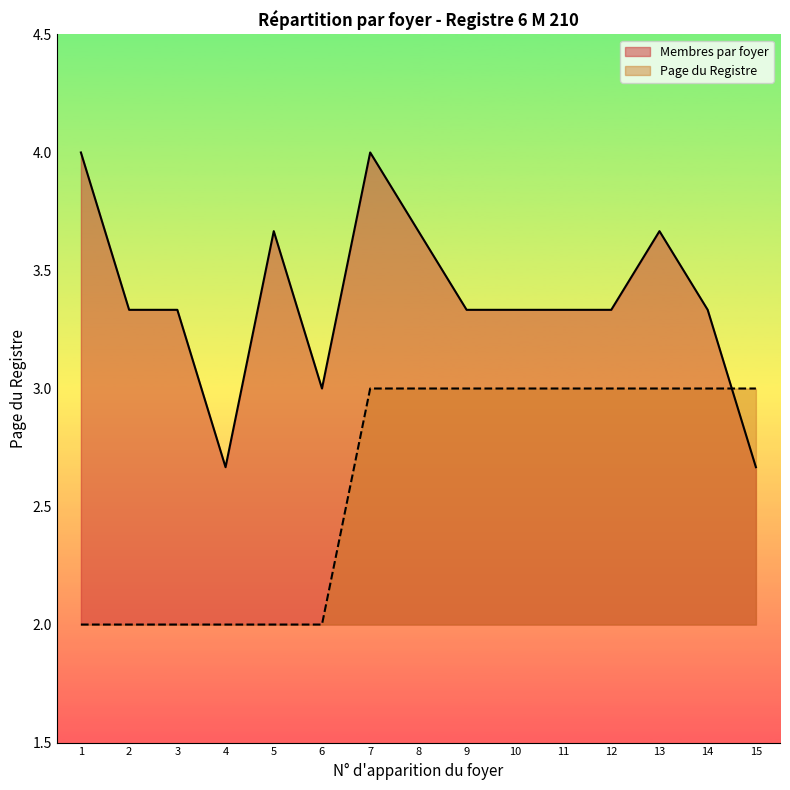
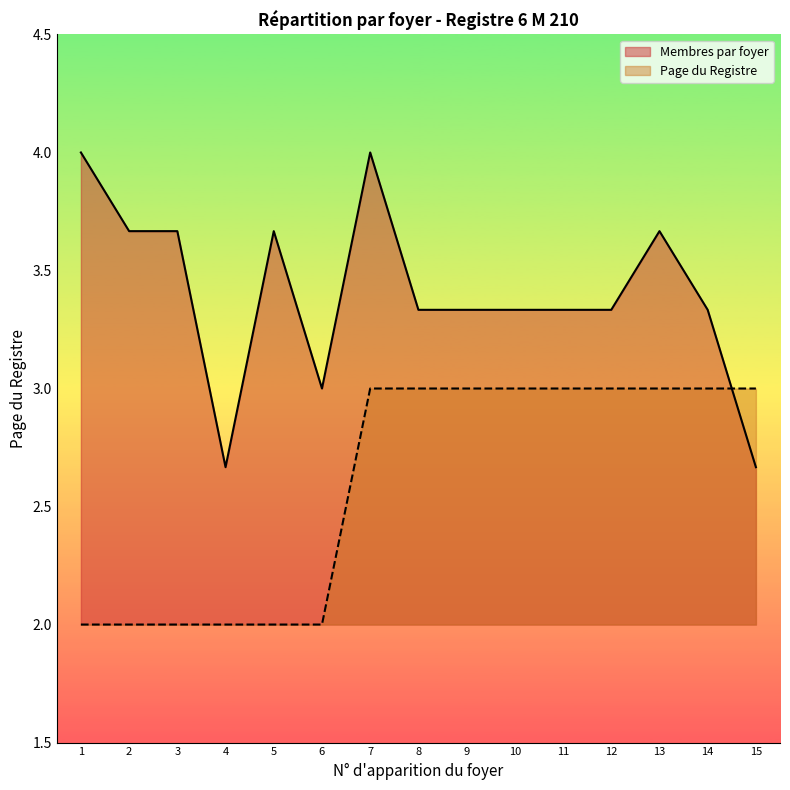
  {
    "Membres par foyer": {
      "1": 4.00,
-     "2": 3.33,
-     "3": 3.33,
+     "2": 3.67,
+     "3": 3.67,
      "4": 2.67,
      "5": 3.67,
      "6": 3.00,
      "7": 4.00,
-     "8": 3.67,
+     "8": 3.33,
      "9": 3.33,
      "10": 3.33,
      "11": 3.33,
      "12": 3.33,
      "13": 3.67,
      "14": 3.33,
      "15": 2.67
    },
    "Page du Registre": {
      "1": 2.00,
      "2": 2.00,
      "3": 2.00,
      "4": 2.00,
      "5": 2.00,
      "6": 2.00,
      "7": 3.00,
      "8": 3.00,
      "9": 3.00,
      "10": 3.00,
      "11": 3.00,
      "12": 3.00,
      "13": 3.00,
      "14": 3.00,
      "15": 3.00
    }
  }
